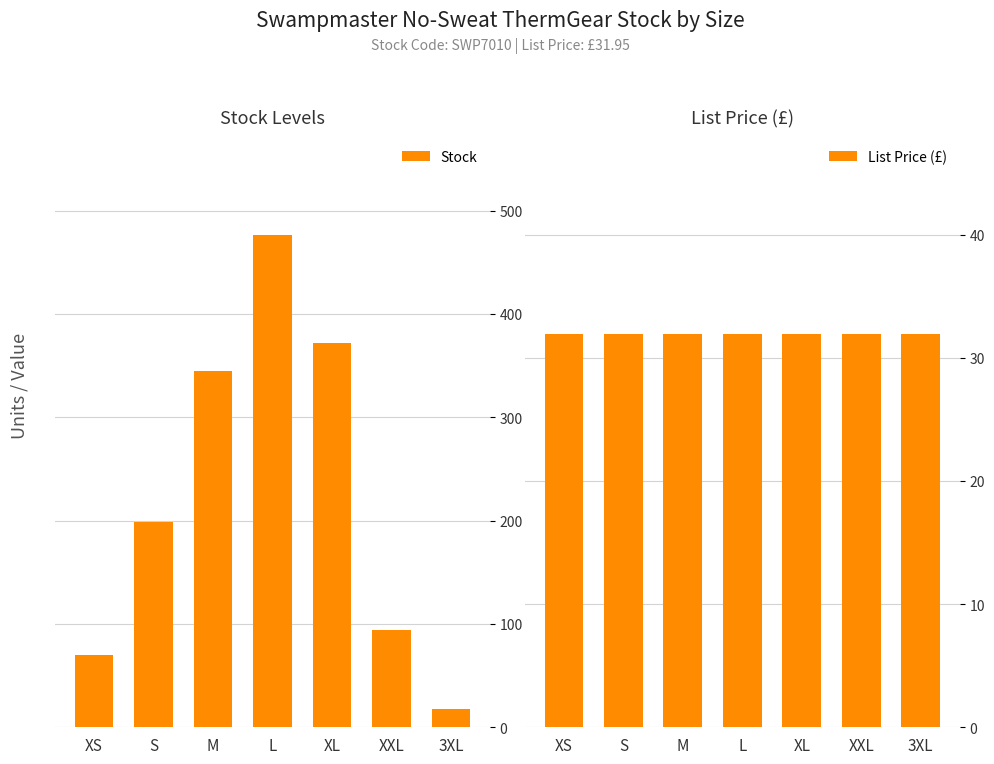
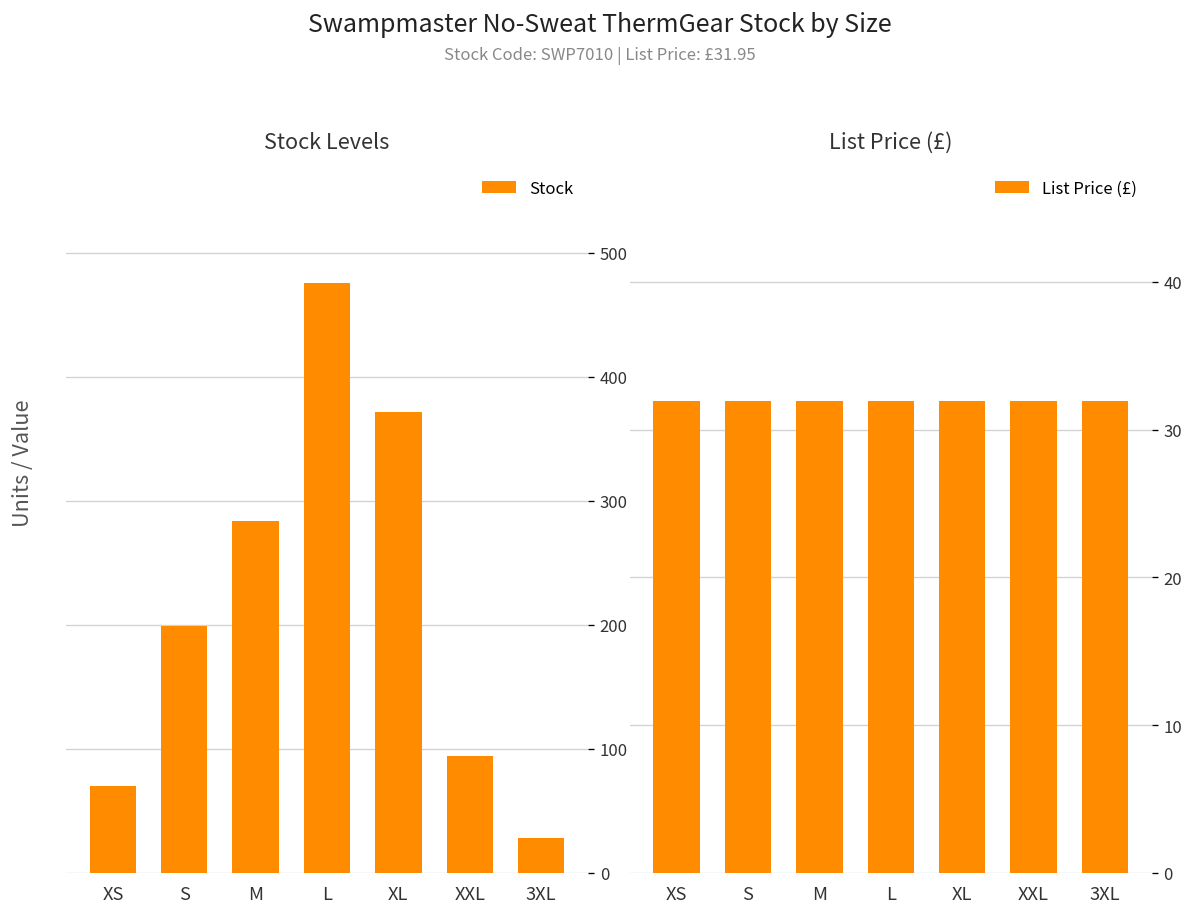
  {
    "Stock Levels": {
      "XS": 70,
      "S": 199,
-     "M": 345,
+     "M": 284,
      "L": 476,
      "XL": 372,
      "XXL": 94,
-     "3XL": 18
+     "3XL": 28
    },
    "List Price (£)": {
      "XS": 32.0,
      "S": 32.0,
      "M": 32.0,
      "L": 32.0,
      "XL": 32.0,
      "XXL": 32.0,
      "3XL": 32.0
    }
  }
